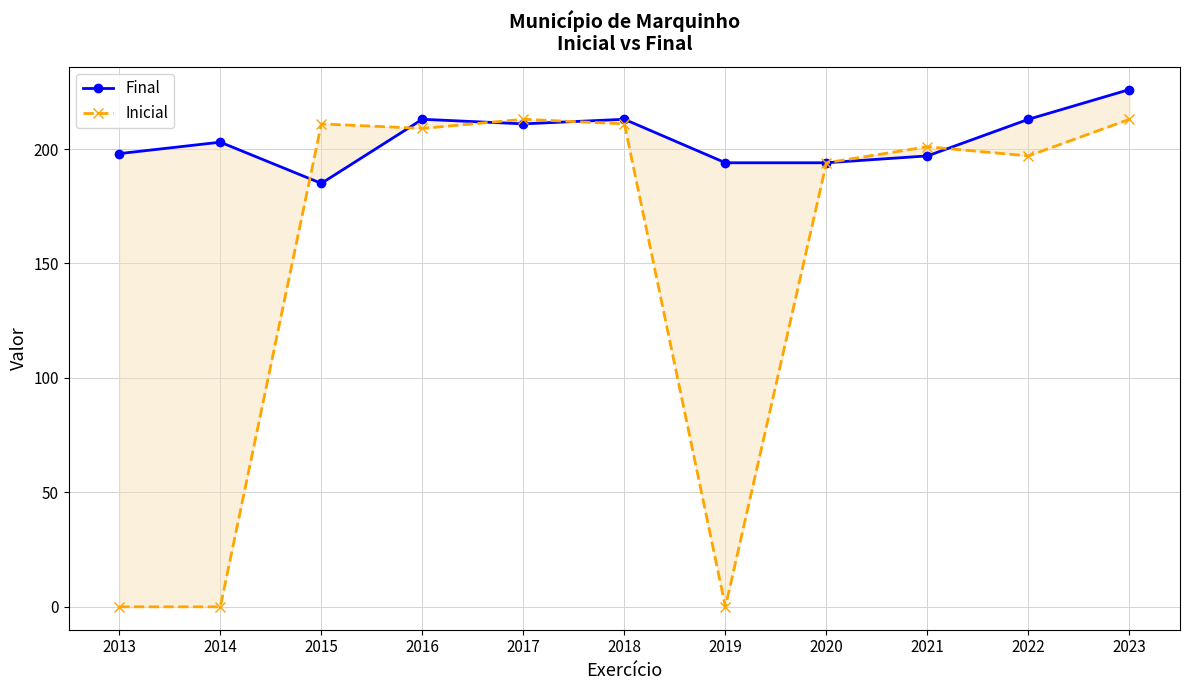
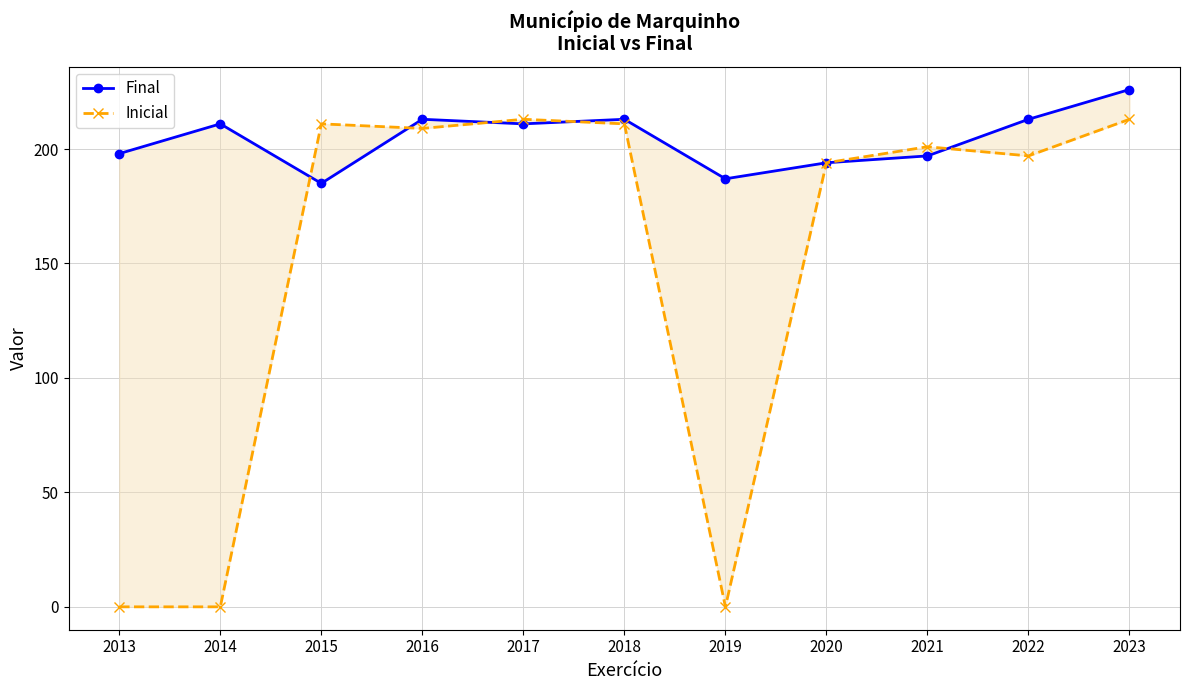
  {
    "Final": {
-     "2014": 203,
+     "2014": 211,
      "2015": 185,
      "2017": 211,
-     "2019": 194,
+     "2019": 187,
      "2021": 197
    },
    "Inicial": {
      "2013": 0,
      "2014": 0,
      "2016": 209,
      "2018": 211,
      "2019": 0,
      "2022": 197,
      "2023": 213
    }
  }
